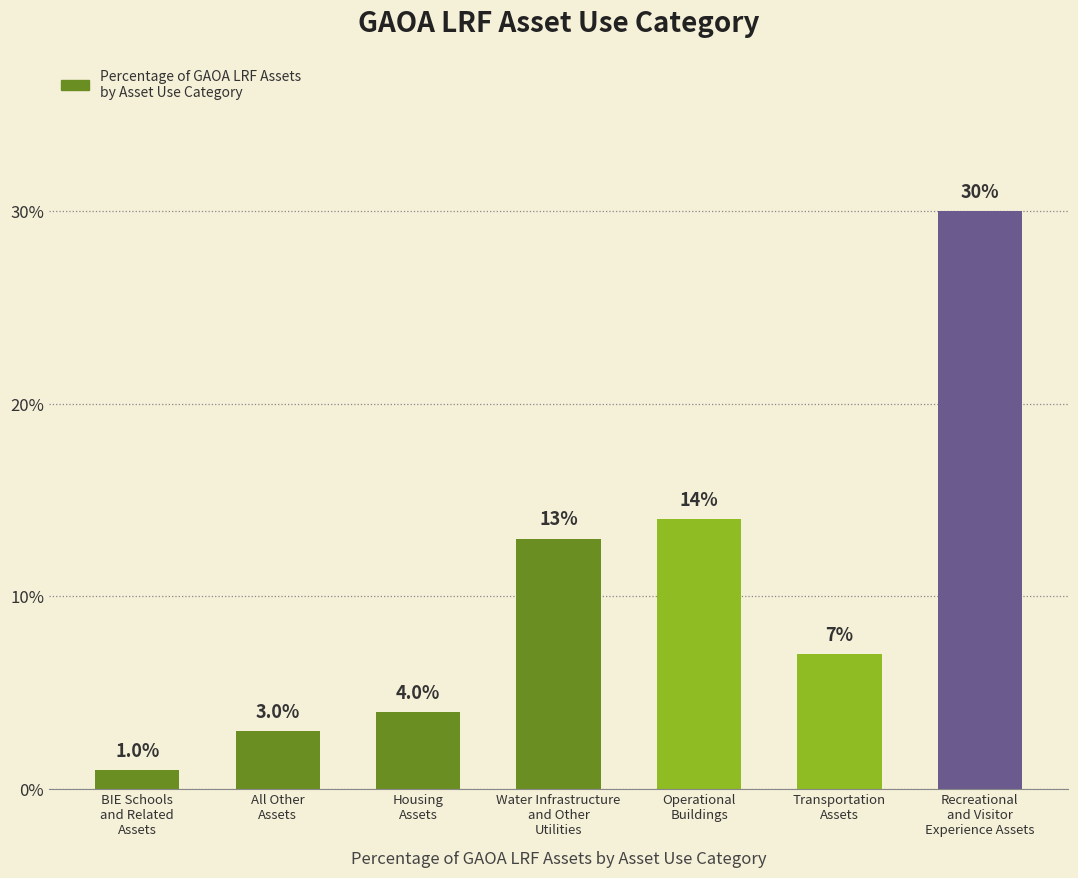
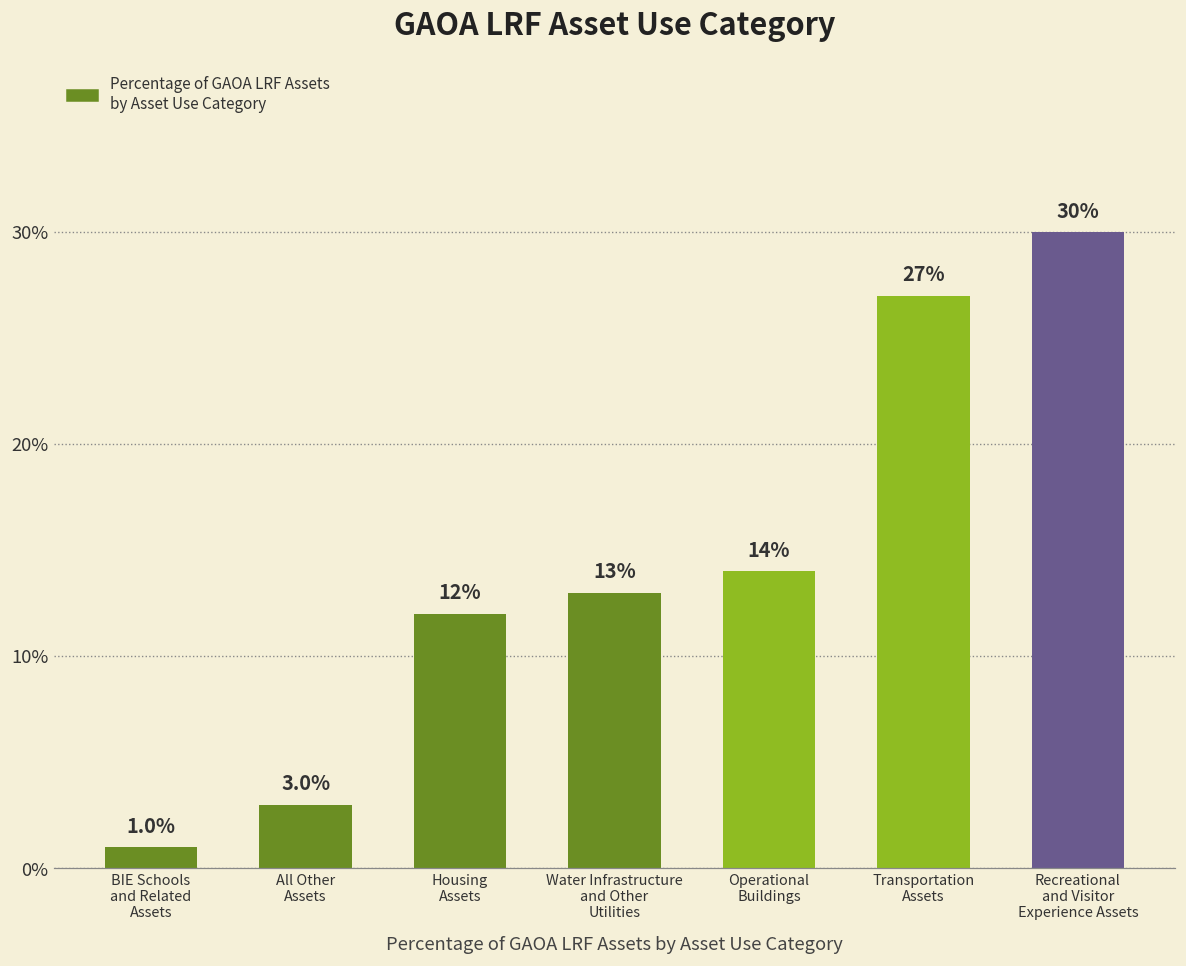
  {
    "BIE Schools and Related Assets": "1.0%",
    "All Other Assets": "3.0%",
-   "Housing Assets": "4.0%",
+   "Housing Assets": "12%",
    "Water Infrastructure and Other Utilities": "13%",
    "Operational Buildings": "14%",
-   "Transportation Assets": "7%",
+   "Transportation Assets": "27%",
    "Recreational and Visitor Experience Assets": "30%"
  }
